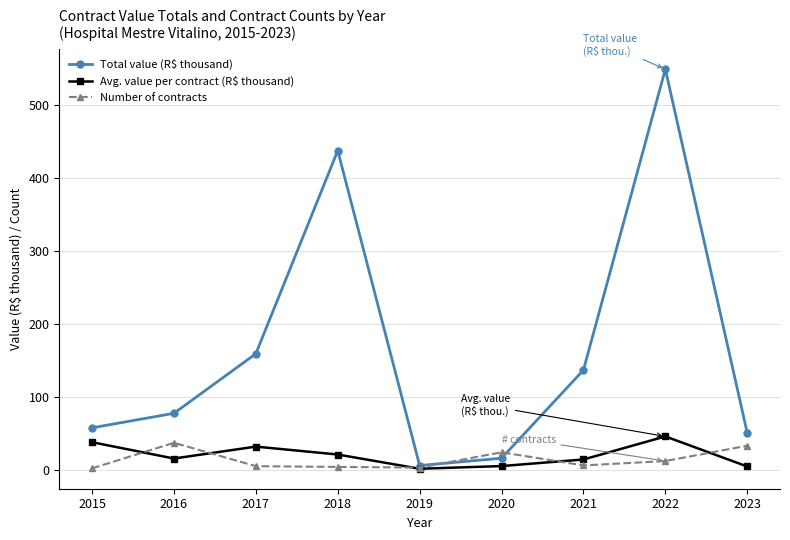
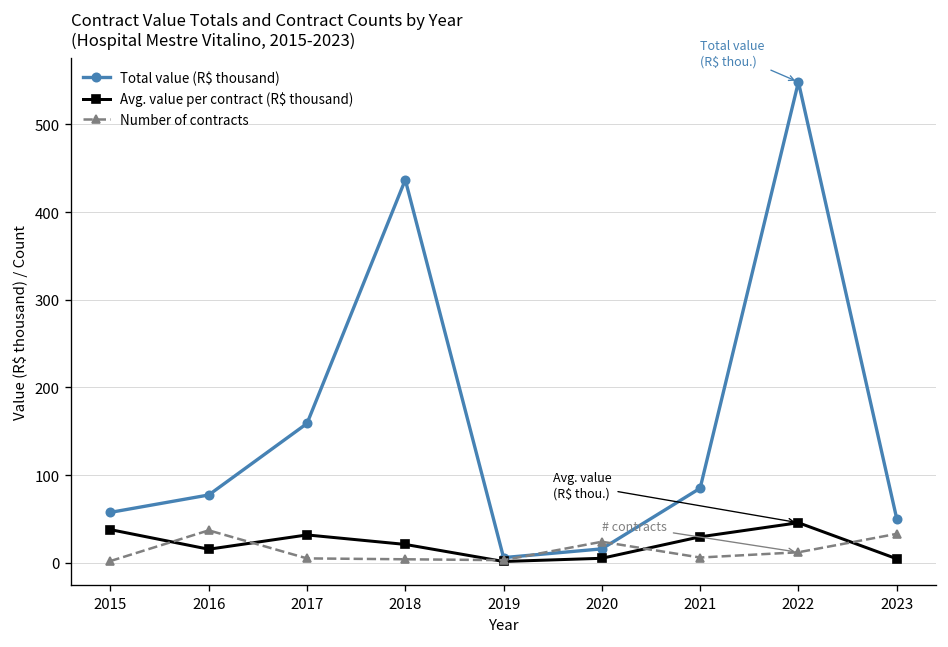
  {
    "Total value (R$ thousand)": {
      "2015": 60,
      "2016": 80,
      "2017": 160,
      "2018": 440,
      "2020": 20,
-     "2021": 140,
+     "2021": 90,
      "2022": 550,
      "2023": 50
    },
    "Avg. value per contract (R$ thousand)": {
      "2015": 40,
      "2016": 20,
      "2017": 30,
      "2018": 20,
      "2020": 10,
-     "2021": 10,
+     "2021": 30,
      "2022": 50,
      "2023": 0
    },
    "Number of contracts": {
      "2015": 0,
      "2016": 40,
      "2017": 10,
      "2018": 0,
      "2020": 20,
      "2021": 10,
      "2022": 10,
      "2023": 30
    }
  }
